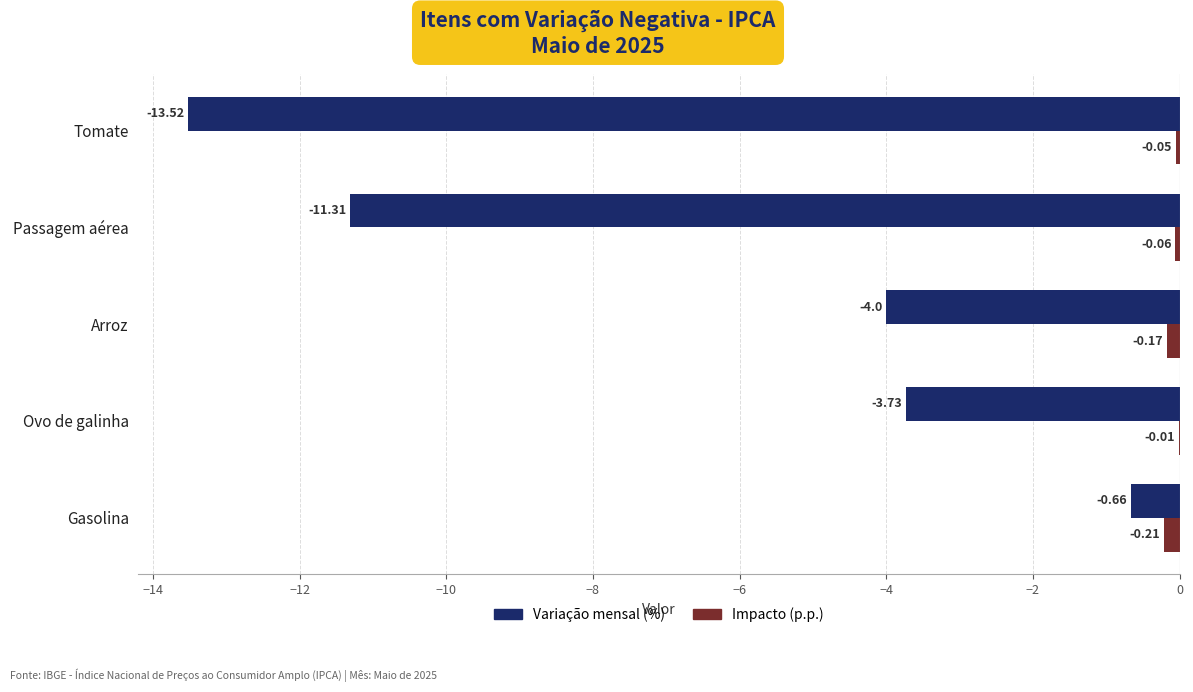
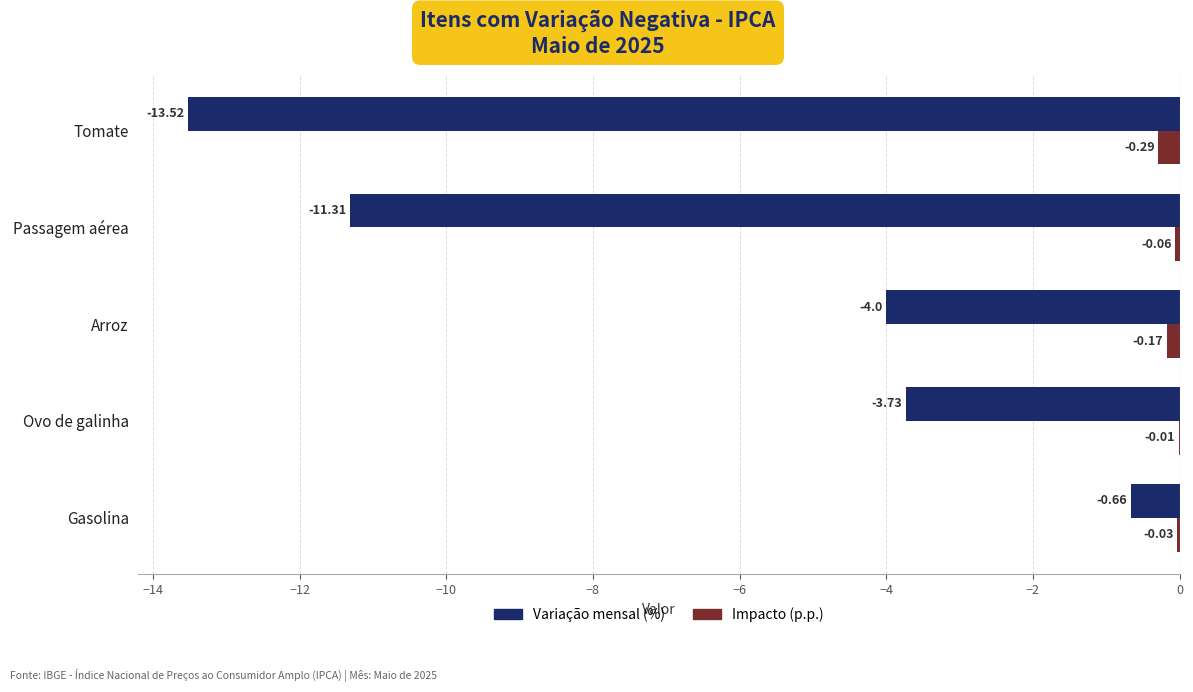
  {
    "Variação mensal (%)": {
      "Tomate": -13.52,
      "Passagem aérea": -11.31,
      "Arroz": -4.0,
      "Ovo de galinha": -3.73,
      "Gasolina": -0.66
    },
    "Impacto (p.p.)": {
-     "Tomate": -0.05,
+     "Tomate": -0.29,
      "Passagem aérea": -0.06,
      "Arroz": -0.17,
      "Ovo de galinha": -0.01,
-     "Gasolina": -0.21
+     "Gasolina": -0.03
    }
  }
